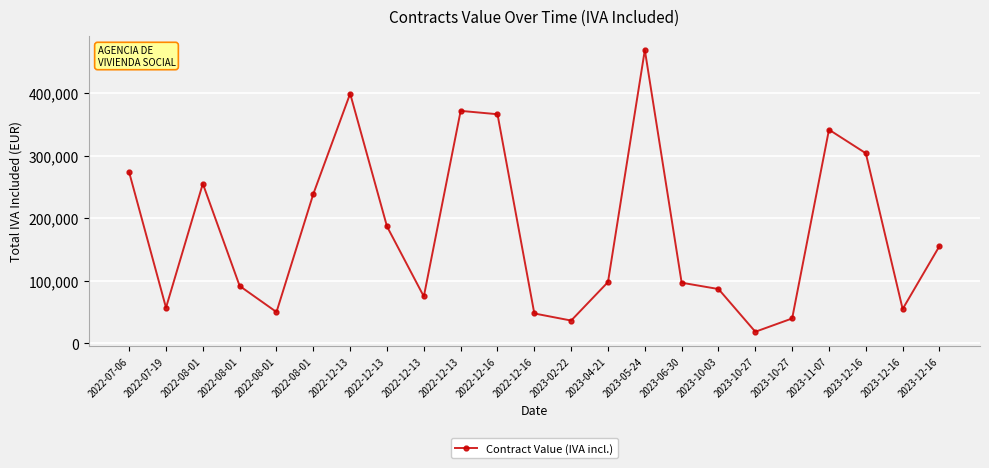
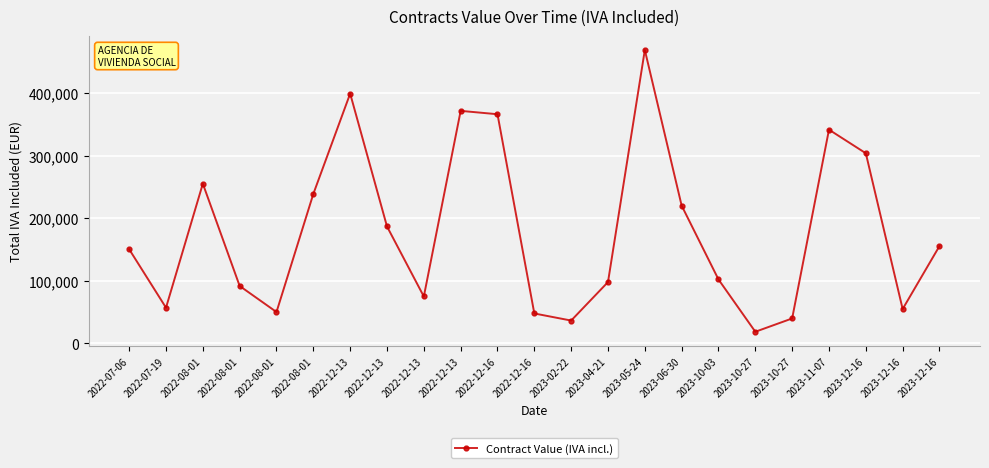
  {
-   "2022-07-06": "270,000",
+   "2022-07-06": "150,000",
    "2022-07-19": "60,000",
    "2023-02-22": "40,000",
    "2023-04-21": "100,000",
    "2023-05-24": "470,000",
-   "2023-06-30": "100,000",
-   "2023-10-03": "90,000",
+   "2023-06-30": "220,000",
+   "2023-10-03": "100,000",
    "2023-11-07": "340,000"
  }
